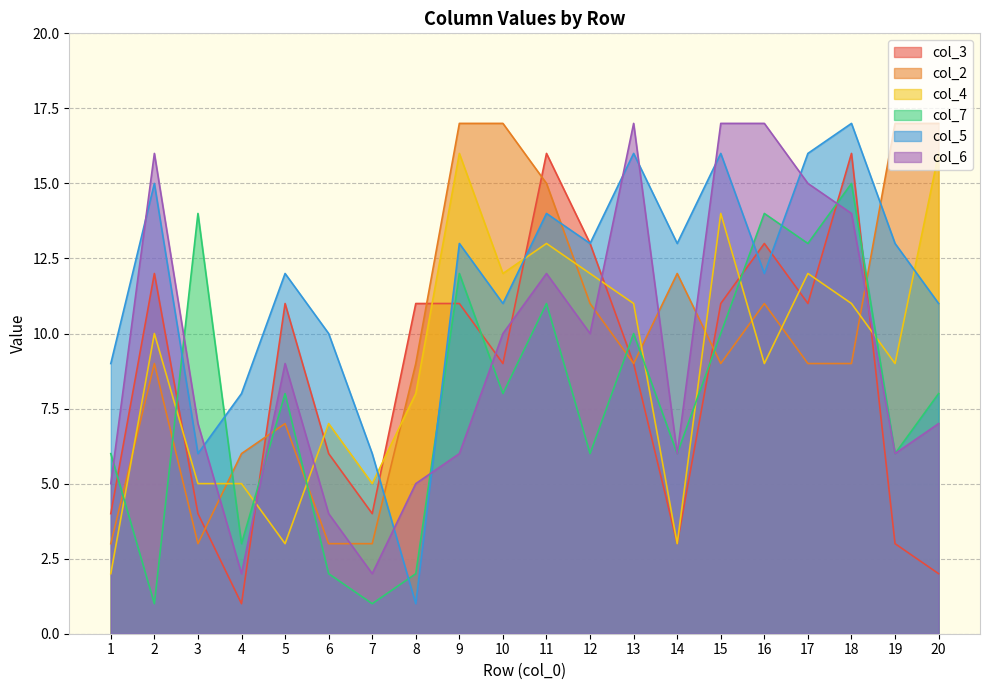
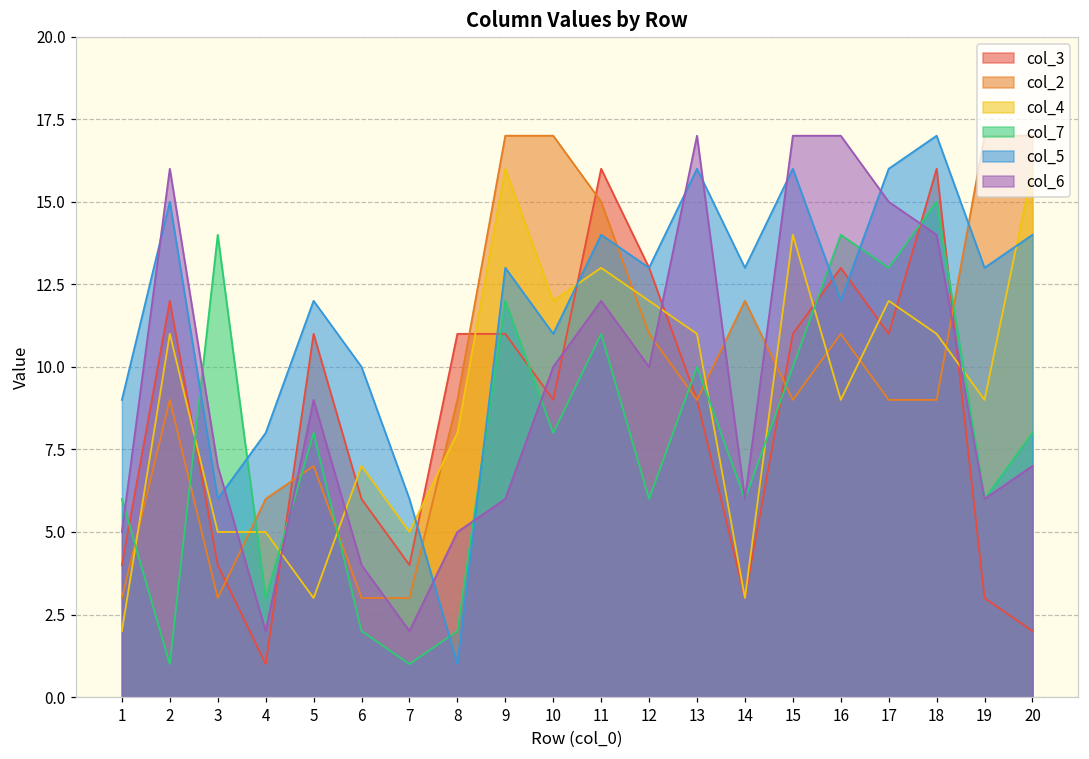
  {
    "col_4": {
      "1": 2,
-     "2": 10,
+     "2": 11,
      "3": 5,
      "4": 5,
      "5": 3,
      "6": 7,
      "7": 5,
      "8": 8,
      "9": 16,
      "10": 12,
      "11": 13,
      "12": 12,
      "13": 11,
      "15": 14,
      "16": 9,
      "17": 12,
      "18": 11,
      "19": 9
    },
    "col_7": {
      "1": 6,
      "2": 1,
      "3": 14,
      "4": 3,
      "5": 8,
      "6": 2,
      "7": 1,
      "8": 2,
      "9": 12,
      "10": 8,
      "11": 11,
      "12": 6,
      "13": 10,
      "15": 10,
      "16": 14,
      "17": 13,
      "18": 15,
      "20": 8
    },
    "col_5": {
      "1": 9,
      "2": 15,
      "3": 6,
      "4": 8,
      "5": 12,
      "6": 10,
      "7": 6,
      "8": 1,
      "9": 13,
      "10": 11,
      "11": 14,
      "13": 16,
      "14": 13,
      "15": 16,
      "16": 12,
      "17": 16,
      "18": 17,
      "19": 13,
-     "20": 11
+     "20": 14
    },
    "col_6": {
      "1": 5,
      "2": 16,
      "3": 7,
      "4": 2,
      "5": 9,
      "6": 4,
      "7": 2,
      "8": 5,
      "9": 6,
      "10": 10,
      "11": 12,
      "12": 10,
      "13": 17,
      "15": 17,
      "16": 17,
      "17": 15,
      "18": 14,
      "20": 7
    }
  }
